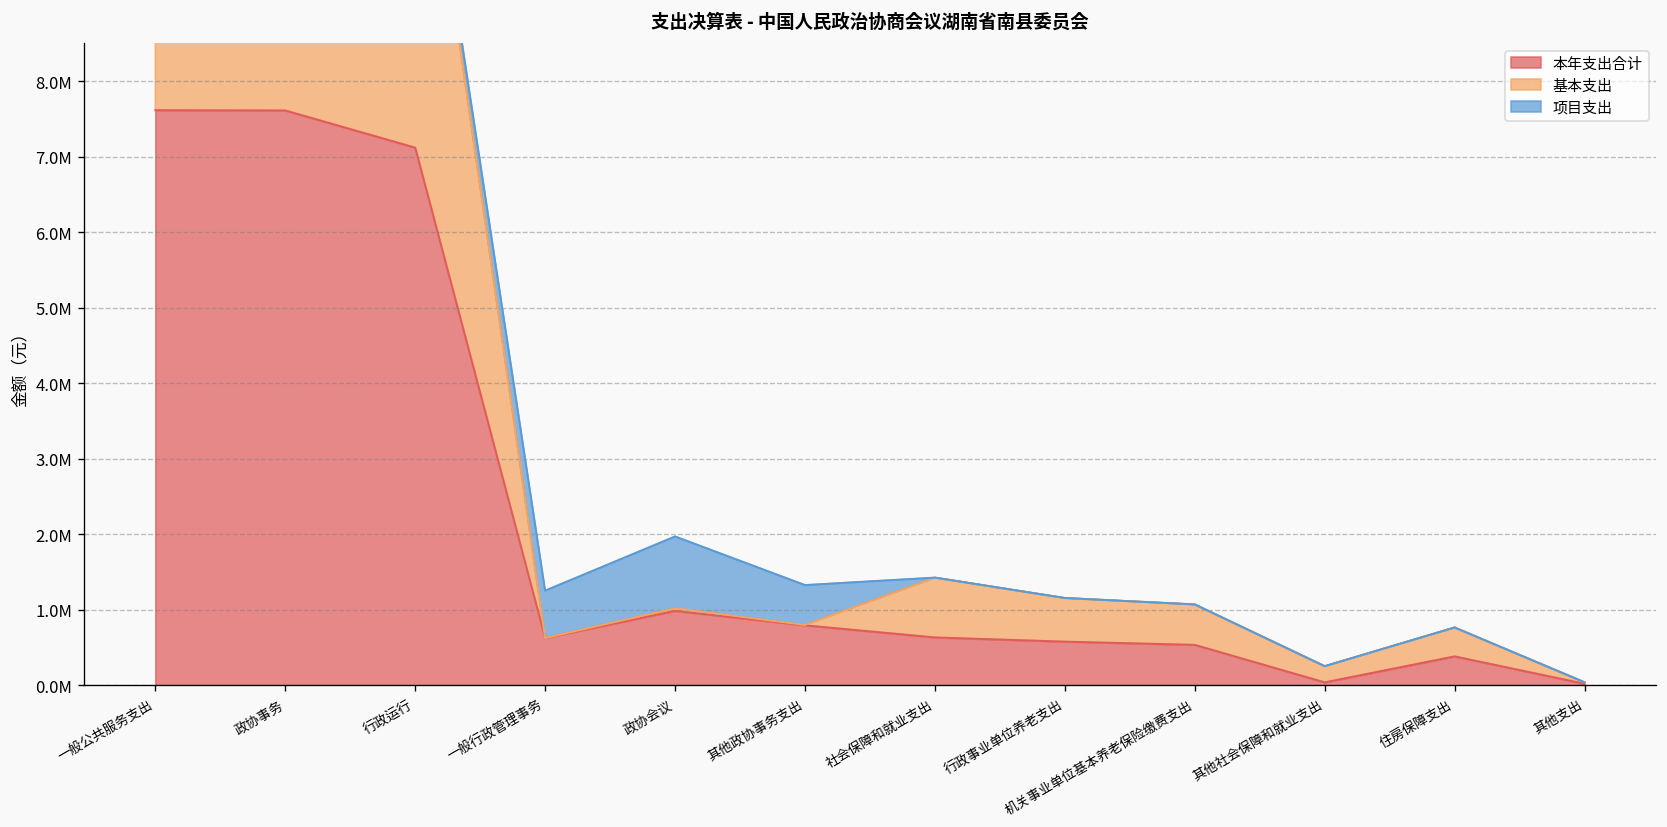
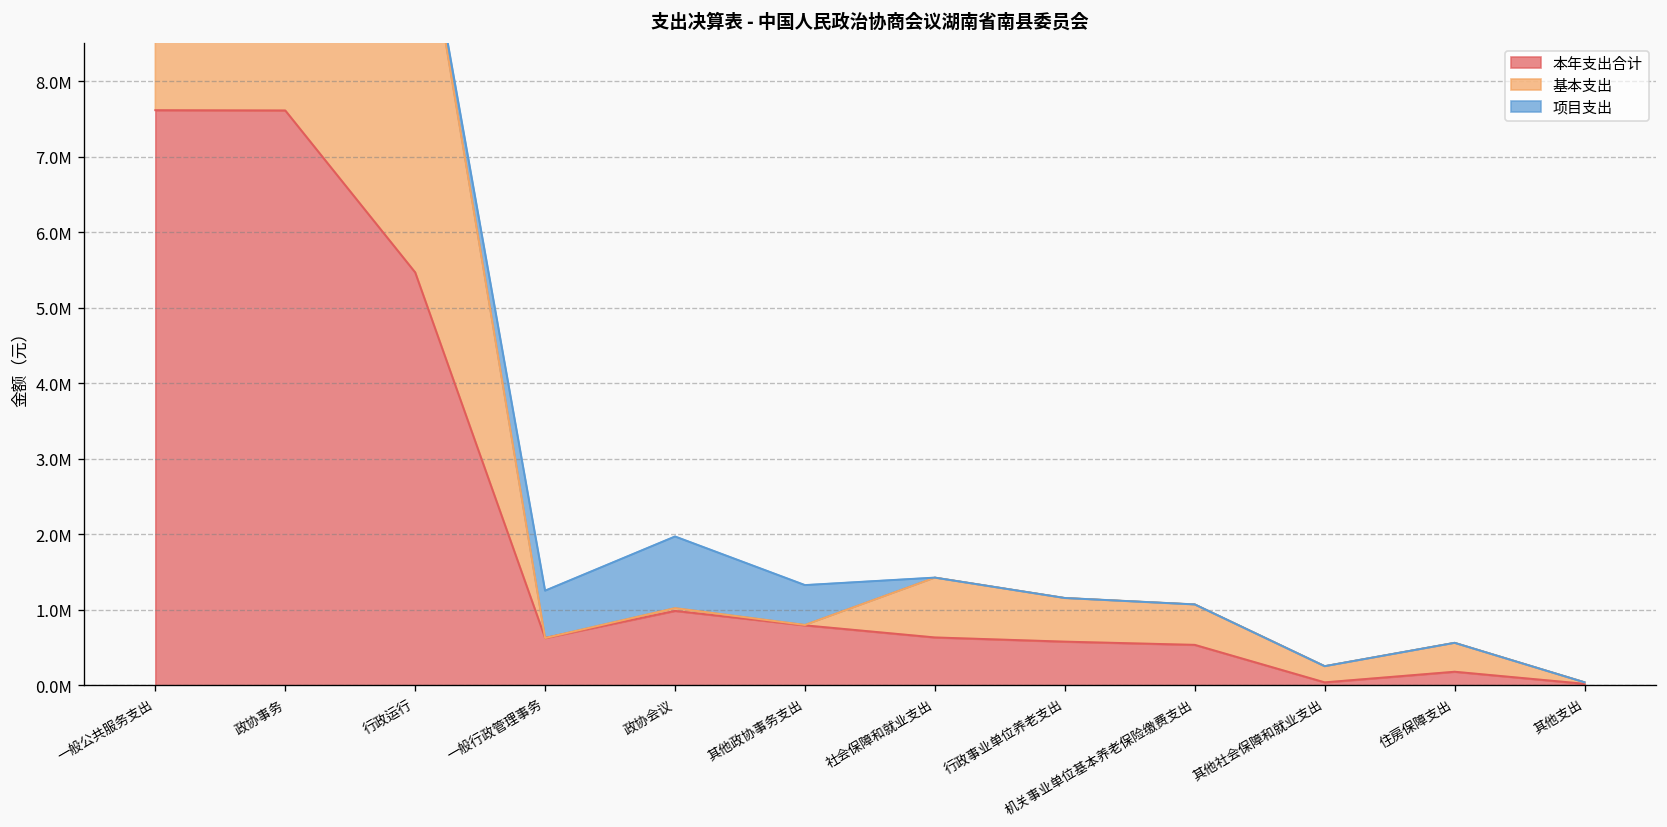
  {
    "本年支出合计": {
      "一般公共服务支出": 7600000,
      "政协事务": 7600000,
-     "行政运行": 7100000,
+     "行政运行": 5500000,
      "社会保障和就业支出": 600000,
      "行政事业单位养老支出": 600000,
      "机关事业单位基本养老保险缴费支出": 500000,
      "其他社会保障和就业支出": 0,
-     "住房保障支出": 400000
+     "住房保障支出": 200000
    },
    "项目支出": {
      "一般行政管理事务": 600000,
      "政协会议": 900000,
      "其他政协事务支出": 500000
    }
  }
